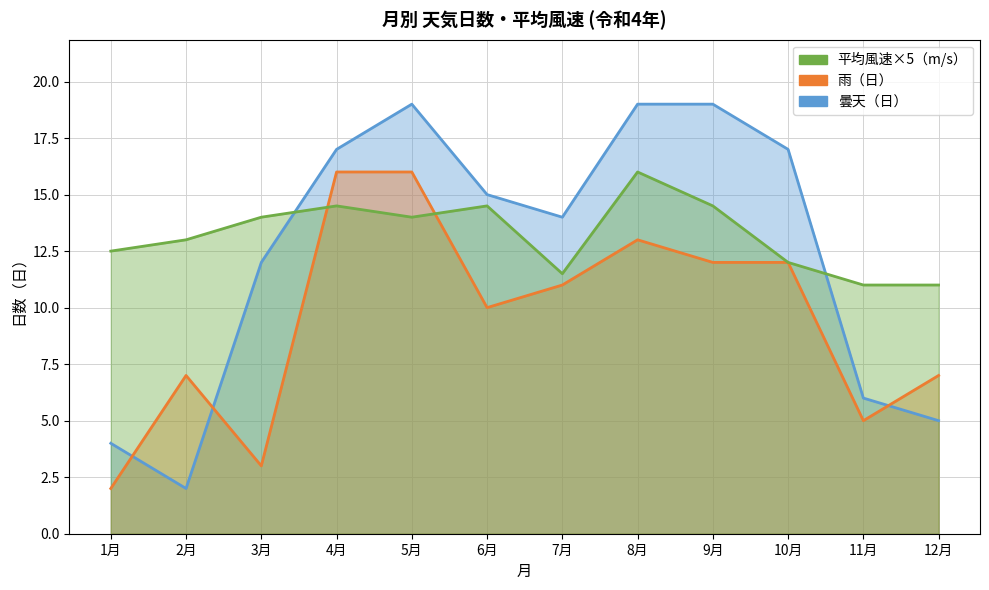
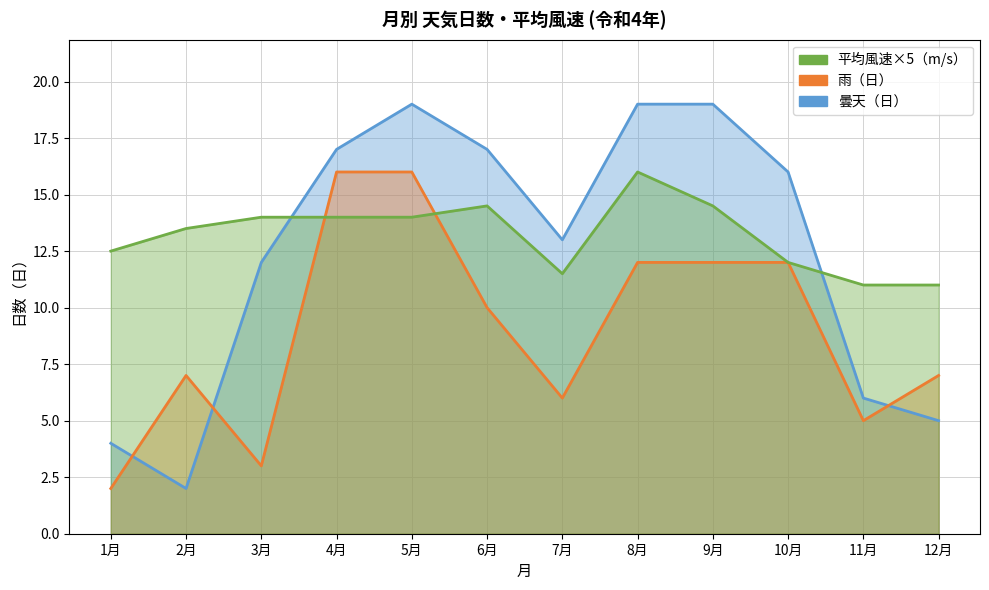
  {
    "曇天（日）": {
      "1月": 4,
      "2月": 2,
      "3月": 12,
      "4月": 17,
      "5月": 19,
-     "6月": 15,
-     "7月": 14,
+     "6月": 17,
+     "7月": 13,
      "8月": 19,
      "9月": 19,
-     "10月": 17,
+     "10月": 16,
      "11月": 6,
      "12月": 5
    },
    "雨（日）": {
      "1月": 2,
      "2月": 7,
      "3月": 3,
      "4月": 16,
      "5月": 16,
      "6月": 10,
-     "7月": 11,
-     "8月": 13,
+     "7月": 6,
+     "8月": 12,
      "9月": 12,
      "11月": 5,
      "12月": 7
    },
    "平均風速×5（m/s）": {
      "1月": 12.5,
-     "2月": 13.0,
+     "2月": 13.5,
      "3月": 14.0,
-     "4月": 14.5,
+     "4月": 14.0,
      "5月": 14.0,
      "6月": 14.5,
      "7月": 11.5,
      "8月": 16.0,
      "9月": 14.5,
      "11月": 11.0,
      "12月": 11.0
    }
  }
